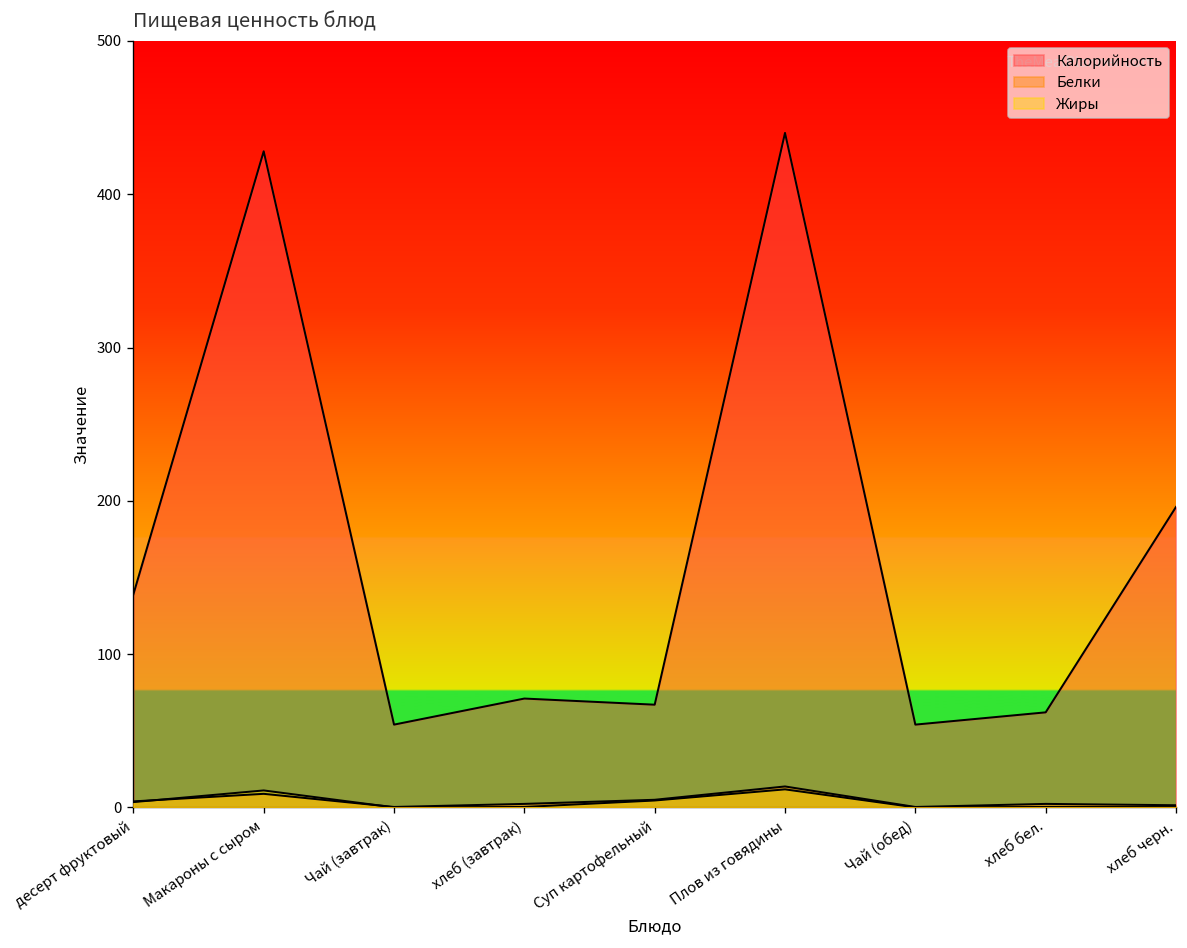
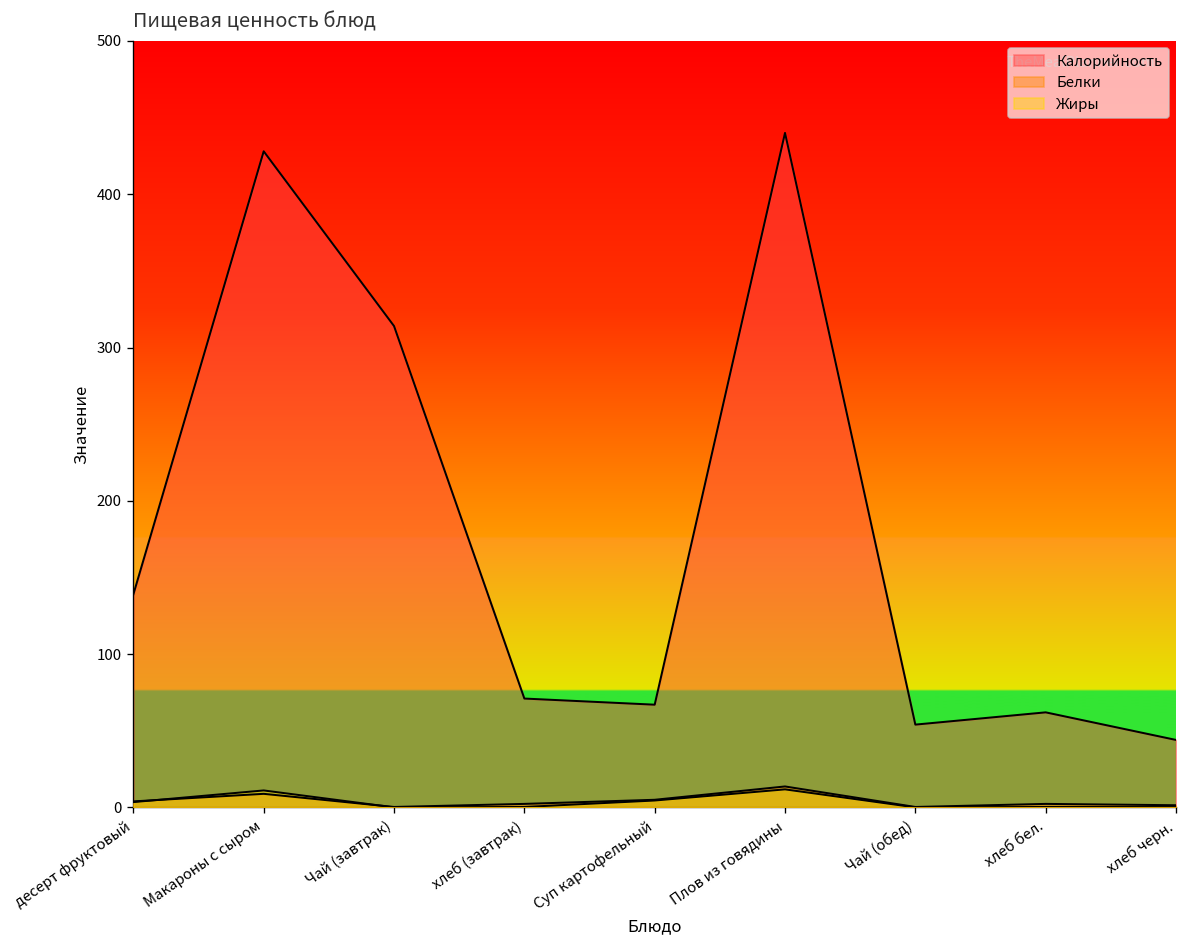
  {
    "Калорийность": {
      "десерт фруктовый": 139,
      "Макароны с сыром": 428,
-     "Чай (завтрак)": 54,
+     "Чай (завтрак)": 314,
      "хлеб (завтрак)": 71,
      "Суп картофельный": 67,
      "Плов из говядины": 440,
      "Чай (обед)": 54,
      "хлеб бел.": 62,
-     "хлеб черн.": 196
+     "хлеб черн.": 44
    }
  }
